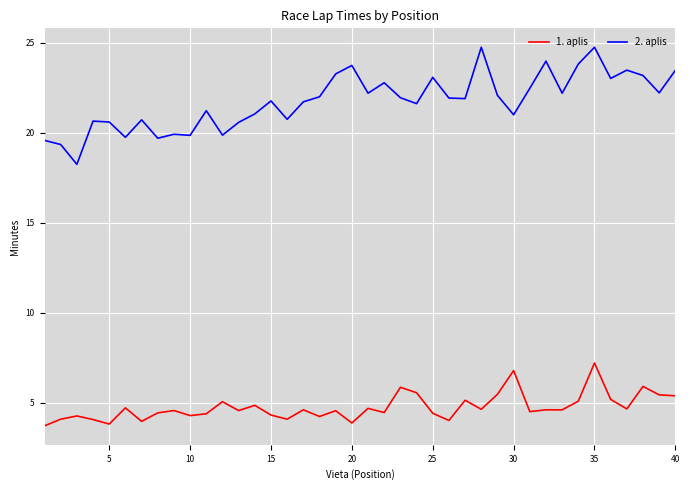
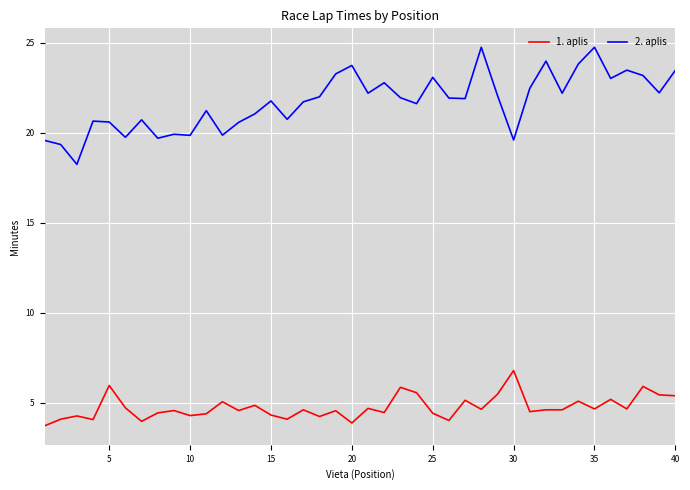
  {
    "1. aplis": {
-     "5": 3.8,
+     "5": 6.0,
      "10": 4.3,
      "15": 4.3,
      "20": 3.9,
      "25": 4.4,
      "30": 6.8,
-     "35": 7.2,
+     "35": 4.7,
      "40": 5.4
    },
    "2. aplis": {
      "5": 20.6,
      "10": 19.9,
      "15": 21.8,
      "20": 23.7,
      "25": 23.1,
-     "30": 21.0,
+     "30": 19.6,
      "35": 24.8,
      "40": 23.5
    }
  }
